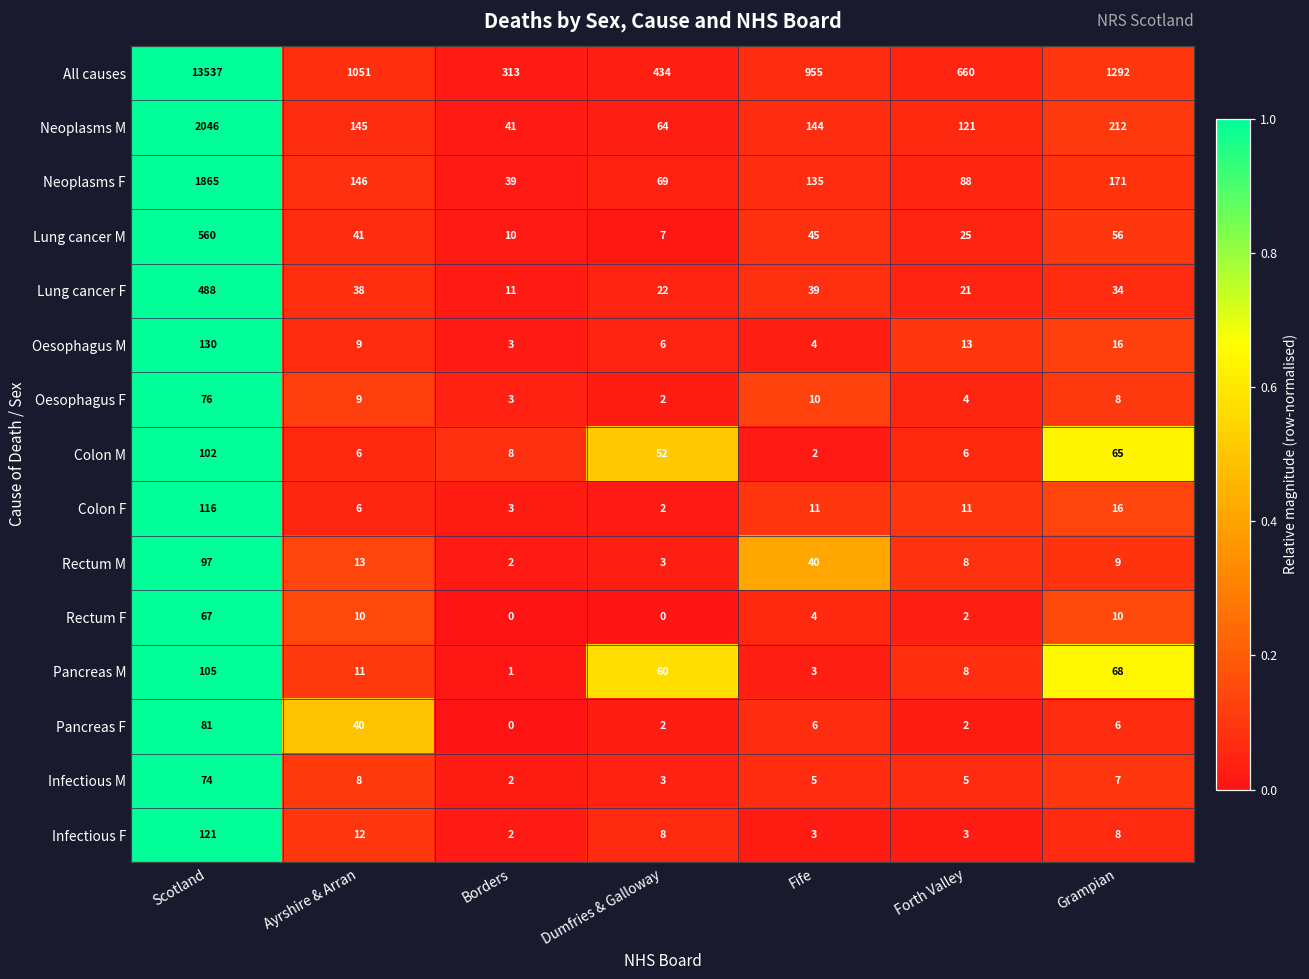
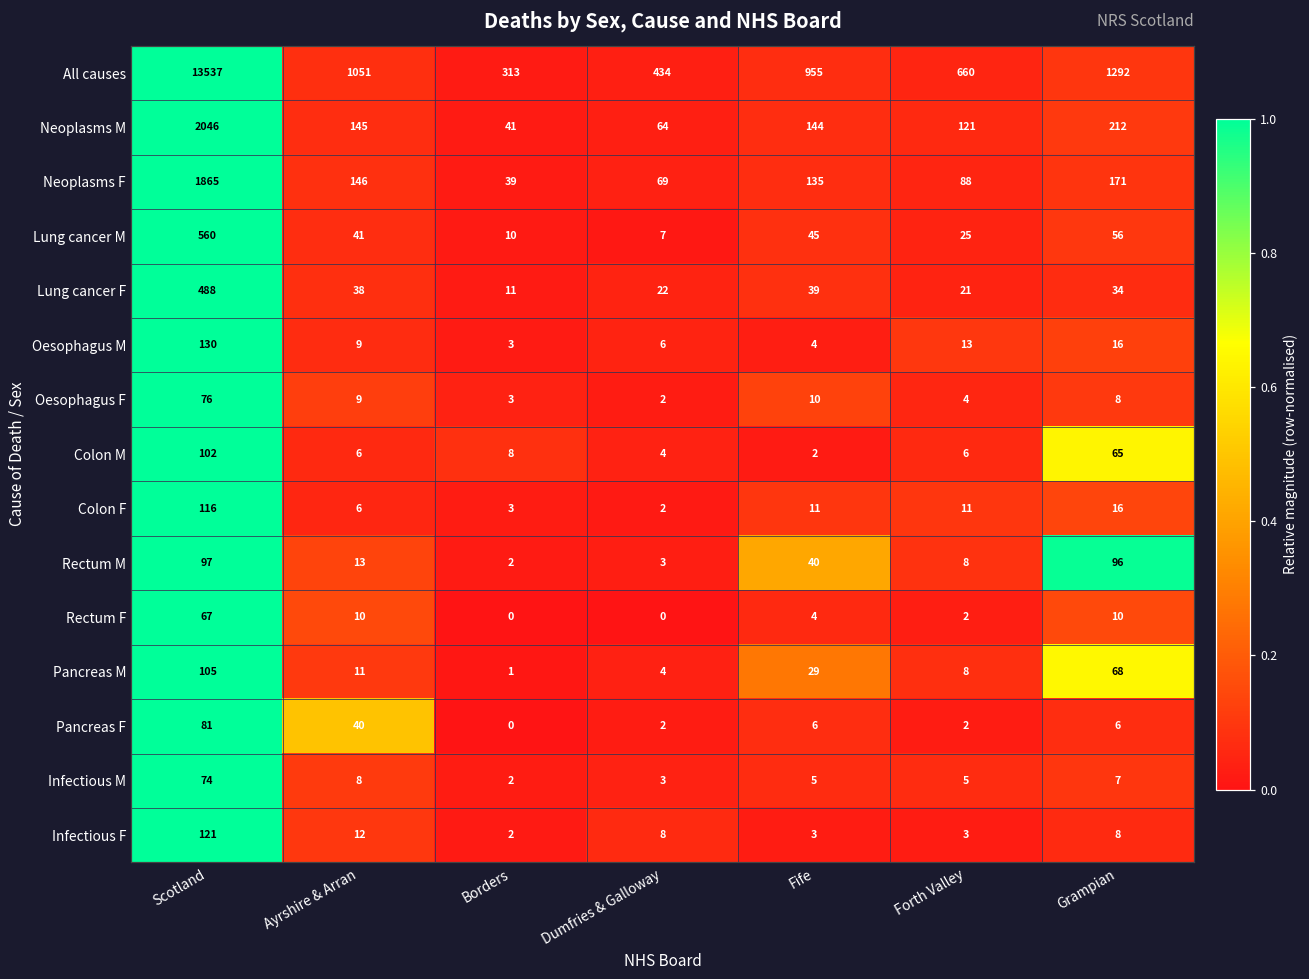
  {
    "All causes": {
      "Scotland": 13537,
      "Ayrshire & Arran": 1051,
      "Borders": 313,
      "Dumfries & Galloway": 434,
      "Fife": 955,
      "Forth Valley": 660,
      "Grampian": 1292
    },
    "Neoplasms M": {
      "Scotland": 2046,
      "Ayrshire & Arran": 145,
      "Borders": 41,
      "Dumfries & Galloway": 64,
      "Fife": 144,
      "Forth Valley": 121,
      "Grampian": 212
    },
    "Neoplasms F": {
      "Scotland": 1865,
      "Ayrshire & Arran": 146,
      "Borders": 39,
      "Dumfries & Galloway": 69,
      "Fife": 135,
      "Forth Valley": 88,
      "Grampian": 171
    },
    "Lung cancer M": {
      "Scotland": 560,
      "Ayrshire & Arran": 41,
      "Borders": 10,
      "Dumfries & Galloway": 7,
      "Fife": 45,
      "Forth Valley": 25,
      "Grampian": 56
    },
    "Lung cancer F": {
      "Scotland": 488,
      "Ayrshire & Arran": 38,
      "Borders": 11,
      "Dumfries & Galloway": 22,
      "Fife": 39,
      "Forth Valley": 21,
      "Grampian": 34
    },
    "Oesophagus M": {
      "Scotland": 130,
      "Ayrshire & Arran": 9,
      "Borders": 3,
      "Dumfries & Galloway": 6,
      "Fife": 4,
      "Forth Valley": 13,
      "Grampian": 16
    },
    "Oesophagus F": {
      "Scotland": 76,
      "Ayrshire & Arran": 9,
      "Borders": 3,
      "Dumfries & Galloway": 2,
      "Fife": 10,
      "Forth Valley": 4,
      "Grampian": 8
    },
    "Colon M": {
      "Scotland": 102,
      "Ayrshire & Arran": 6,
      "Borders": 8,
-     "Dumfries & Galloway": 52,
+     "Dumfries & Galloway": 4,
      "Fife": 2,
      "Forth Valley": 6,
      "Grampian": 65
    },
    "Colon F": {
      "Scotland": 116,
      "Ayrshire & Arran": 6,
      "Borders": 3,
      "Dumfries & Galloway": 2,
      "Fife": 11,
      "Forth Valley": 11,
      "Grampian": 16
    },
    "Rectum M": {
      "Scotland": 97,
      "Ayrshire & Arran": 13,
      "Borders": 2,
      "Dumfries & Galloway": 3,
      "Fife": 40,
      "Forth Valley": 8,
-     "Grampian": 9
+     "Grampian": 96
    },
    "Rectum F": {
      "Scotland": 67,
      "Ayrshire & Arran": 10,
      "Borders": 0,
      "Dumfries & Galloway": 0,
      "Fife": 4,
      "Forth Valley": 2,
      "Grampian": 10
    },
    "Pancreas M": {
      "Scotland": 105,
      "Ayrshire & Arran": 11,
      "Borders": 1,
-     "Dumfries & Galloway": 60,
-     "Fife": 3,
+     "Dumfries & Galloway": 4,
+     "Fife": 29,
      "Forth Valley": 8,
      "Grampian": 68
    },
    "Pancreas F": {
      "Scotland": 81,
      "Ayrshire & Arran": 40,
      "Borders": 0,
      "Dumfries & Galloway": 2,
      "Fife": 6,
      "Forth Valley": 2,
      "Grampian": 6
    },
    "Infectious M": {
      "Scotland": 74,
      "Ayrshire & Arran": 8,
      "Borders": 2,
      "Dumfries & Galloway": 3,
      "Fife": 5,
      "Forth Valley": 5,
      "Grampian": 7
    },
    "Infectious F": {
      "Scotland": 121,
      "Ayrshire & Arran": 12,
      "Borders": 2,
      "Dumfries & Galloway": 8,
      "Fife": 3,
      "Forth Valley": 3,
      "Grampian": 8
    }
  }
